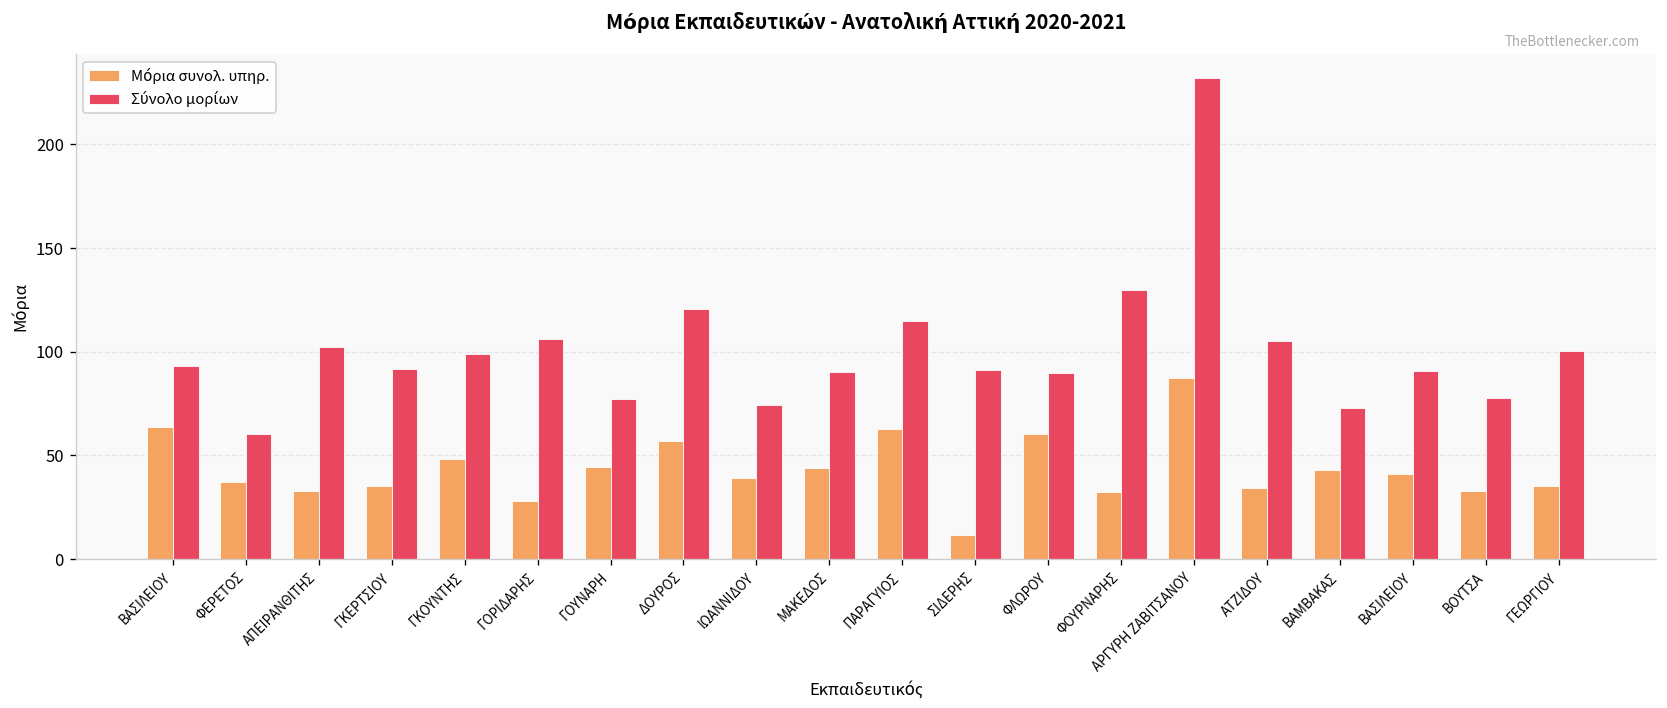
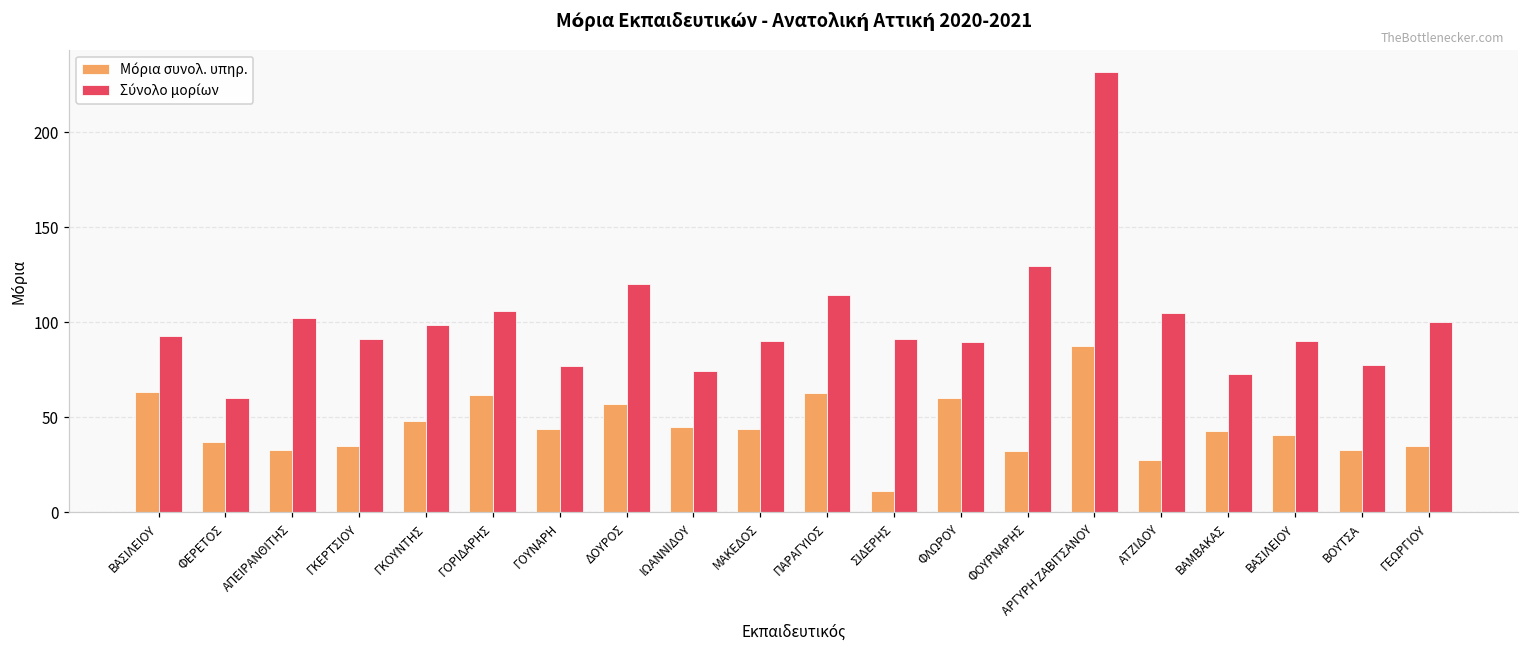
  {
    "Μόρια συνολ. υπηρ.": {
      "ΦΕΡΕΤΟΣ": 37,
      "ΑΠΕΙΡΑΝΘΙΤΗΣ": 33,
      "ΓΚΕΡΤΣΙΟΥ": 35,
      "ΓΚΟΥΝΤΗΣ": 48,
-     "ΓΟΡΙΔΑΡΗΣ": 28,
+     "ΓΟΡΙΔΑΡΗΣ": 62,
      "ΓΟΥΝΑΡΗ": 44,
      "ΔΟΥΡΟΣ": 57,
-     "ΙΩΑΝΝΙΔΟΥ": 39,
+     "ΙΩΑΝΝΙΔΟΥ": 45,
      "ΜΑΚΕΔΟΣ": 44,
      "ΠΑΡΑΓΥΙΟΣ": 63,
      "ΣΙΔΕΡΗΣ": 11,
      "ΦΛΩΡΟΥ": 60,
      "ΦΟΥΡΝΑΡΗΣ": 33,
      "ΑΡΓΥΡΗ ΖΑΒΙΤΣΑΝΟΥ": 88,
-     "ΑΤΖΙΔΟΥ": 34,
+     "ΑΤΖΙΔΟΥ": 28,
      "ΒΑΜΒΑΚΑΣ": 43,
      "ΒΟΥΤΣΑ": 33,
      "ΓΕΩΡΓΙΟΥ": 35
    },
    "Σύνολο μορίων": {
      "ΦΕΡΕΤΟΣ": 60,
      "ΑΠΕΙΡΑΝΘΙΤΗΣ": 102,
      "ΓΚΕΡΤΣΙΟΥ": 91,
      "ΓΚΟΥΝΤΗΣ": 99,
      "ΓΟΡΙΔΑΡΗΣ": 106,
      "ΓΟΥΝΑΡΗ": 77,
      "ΔΟΥΡΟΣ": 120,
      "ΙΩΑΝΝΙΔΟΥ": 74,
      "ΜΑΚΕΔΟΣ": 90,
      "ΠΑΡΑΓΥΙΟΣ": 115,
      "ΣΙΔΕΡΗΣ": 91,
      "ΦΛΩΡΟΥ": 90,
      "ΦΟΥΡΝΑΡΗΣ": 130,
      "ΑΡΓΥΡΗ ΖΑΒΙΤΣΑΝΟΥ": 232,
      "ΑΤΖΙΔΟΥ": 105,
      "ΒΑΜΒΑΚΑΣ": 73,
      "ΒΟΥΤΣΑ": 77,
      "ΓΕΩΡΓΙΟΥ": 100
    }
  }
